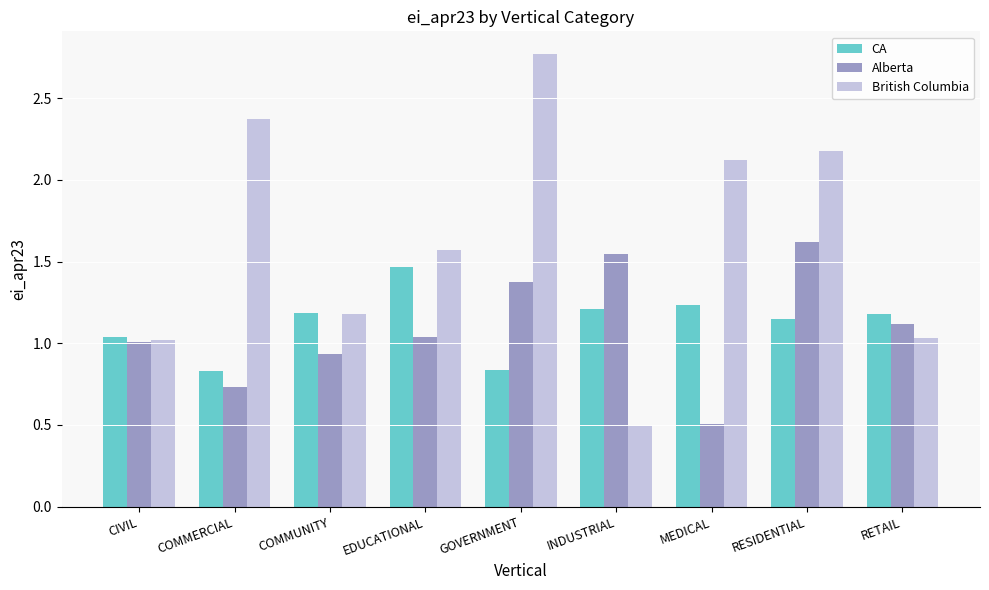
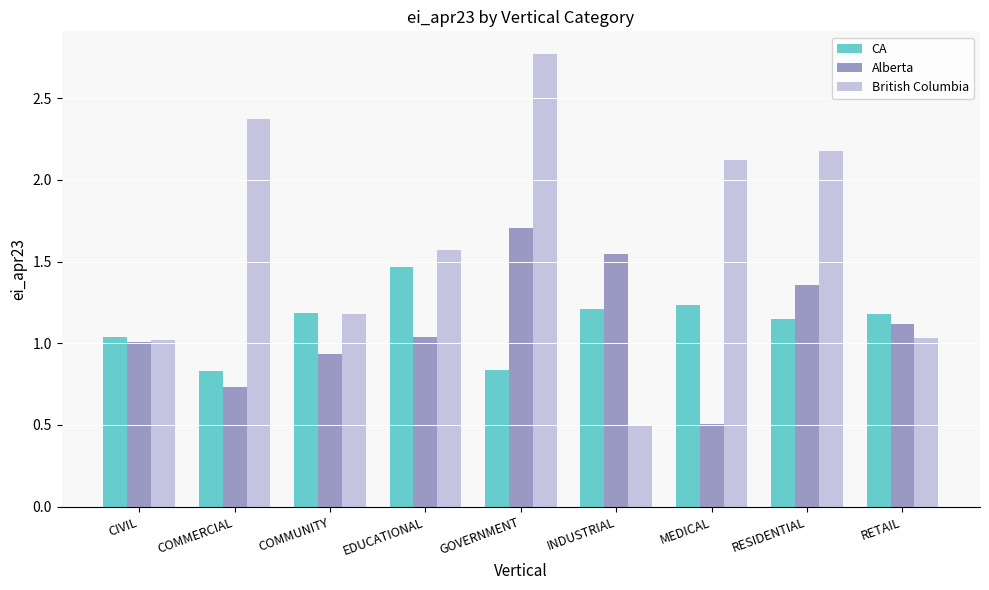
  {
    "CA": {
      "CIVIL": 1.04,
      "COMMERCIAL": 0.83,
      "COMMUNITY": 1.18,
      "EDUCATIONAL": 1.47,
      "GOVERNMENT": 0.84,
      "INDUSTRIAL": 1.21,
      "MEDICAL": 1.23,
      "RESIDENTIAL": 1.15,
      "RETAIL": 1.18
    },
    "Alberta": {
      "CIVIL": 1.01,
      "COMMERCIAL": 0.73,
      "COMMUNITY": 0.93,
      "EDUCATIONAL": 1.04,
-     "GOVERNMENT": 1.38,
+     "GOVERNMENT": 1.71,
      "INDUSTRIAL": 1.55,
      "MEDICAL": 0.50,
-     "RESIDENTIAL": 1.62,
+     "RESIDENTIAL": 1.36,
      "RETAIL": 1.12
    },
    "British Columbia": {
      "CIVIL": 1.02,
      "COMMERCIAL": 2.38,
      "COMMUNITY": 1.18,
      "EDUCATIONAL": 1.57,
      "GOVERNMENT": 2.77,
      "INDUSTRIAL": 0.49,
      "MEDICAL": 2.12,
      "RESIDENTIAL": 2.18,
      "RETAIL": 1.03
    }
  }
